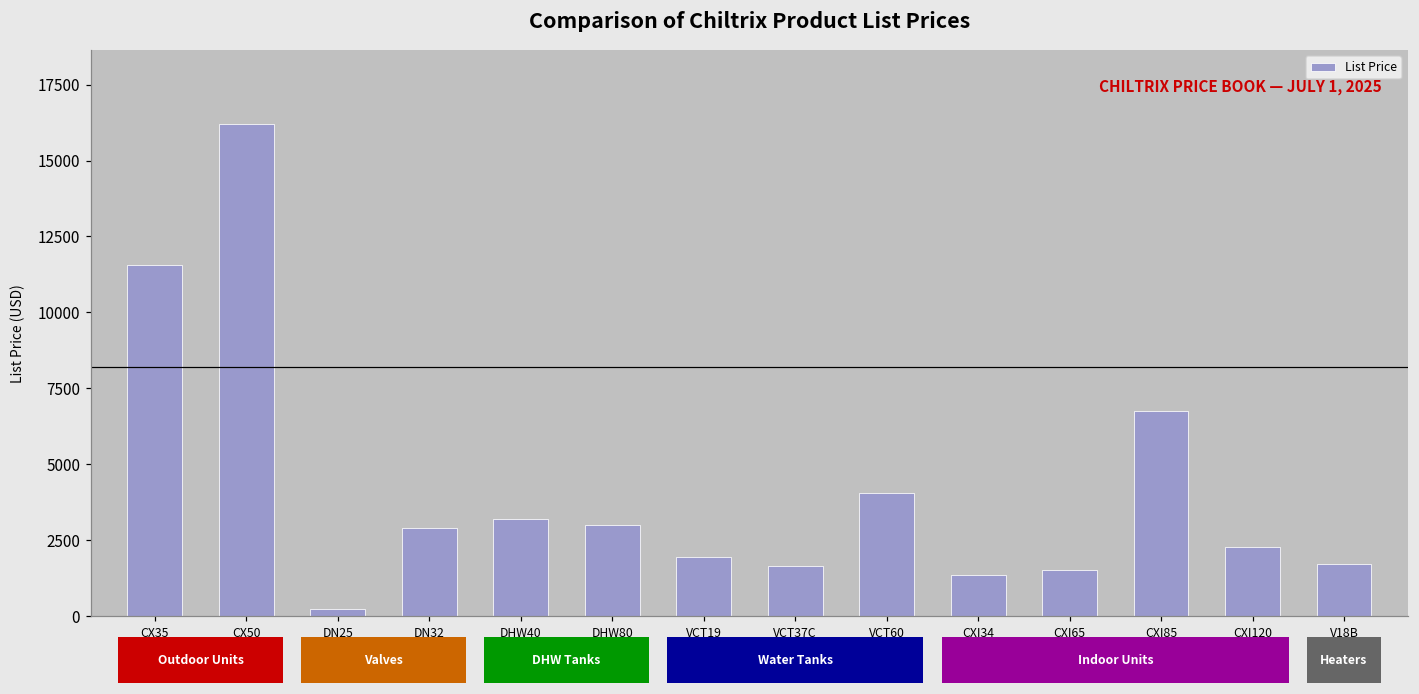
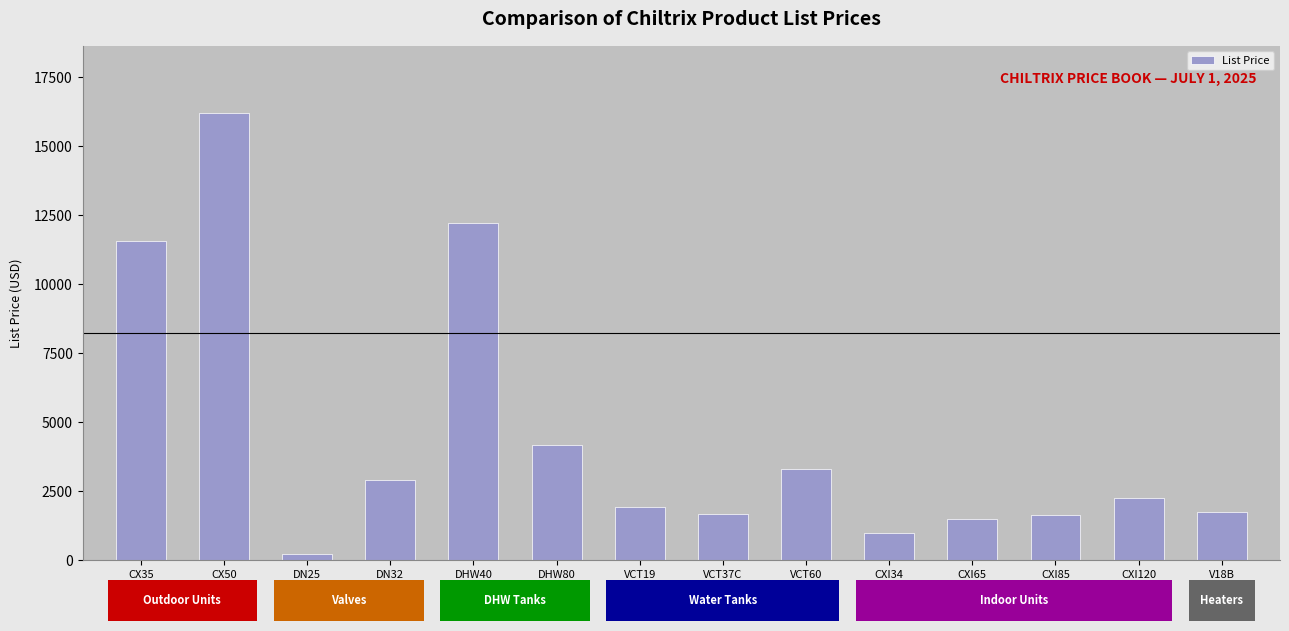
  {
    "CX35": 11600,
    "CX50": 16200,
    "DN25": 200,
    "DN32": 2900,
-   "DHW40": 3200,
-   "DHW80": 3000,
+   "DHW40": 12200,
+   "DHW80": 4200,
    "VCT19": 1900,
    "VCT37C": 1700,
-   "VCT60": 4100,
-   "CXI34": 1400,
+   "VCT60": 3300,
+   "CXI34": 1000,
    "CXI65": 1500,
-   "CXI85": 6800,
+   "CXI85": 1600,
    "CXI120": 2300,
    "V18B": 1700
  }
